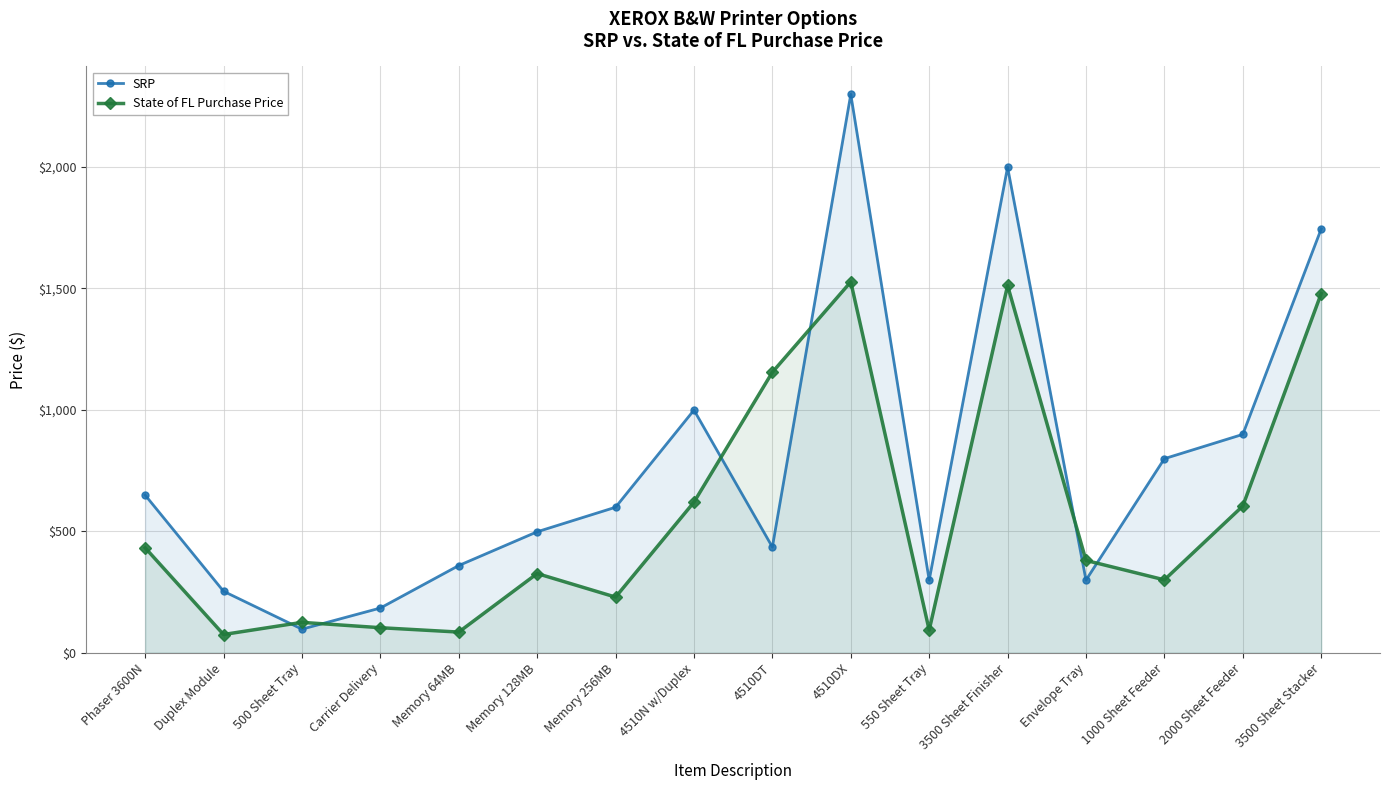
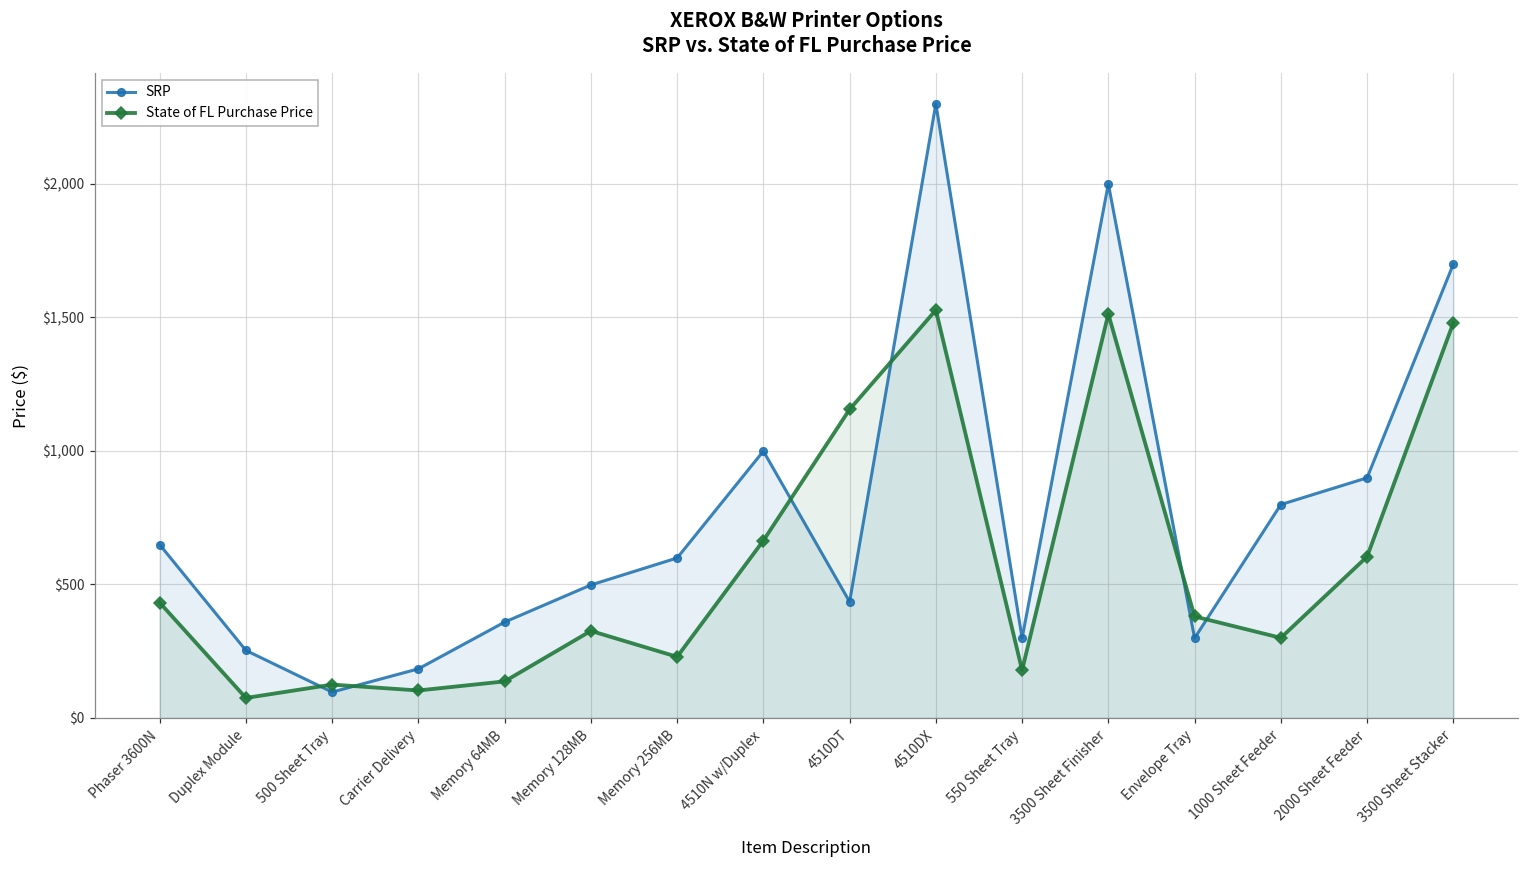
  {
    "SRP": {
      "Phaser 3600N": "$650",
      "Duplex Module": "$250",
      "500 Sheet Tray": "$100",
      "Carrier Delivery": "$180",
      "Memory 64MB": "$360",
      "Memory 128MB": "$500",
      "Memory 256MB": "$600",
      "4510N w/Duplex": "$1,000",
      "4510DT": "$440",
      "4510DX": "$2,300",
      "550 Sheet Tray": "$300",
      "3500 Sheet Finisher": "$2,000",
      "Envelope Tray": "$300",
      "1000 Sheet Feeder": "$800",
      "2000 Sheet Feeder": "$900",
-     "3500 Sheet Stacker": "$1,750"
+     "3500 Sheet Stacker": "$1,700"
    },
    "State of FL Purchase Price": {
      "Phaser 3600N": "$430",
      "Duplex Module": "$80",
      "500 Sheet Tray": "$130",
      "Carrier Delivery": "$100",
-     "Memory 64MB": "$90",
+     "Memory 64MB": "$140",
      "Memory 128MB": "$330",
      "Memory 256MB": "$230",
-     "4510N w/Duplex": "$620",
+     "4510N w/Duplex": "$660",
      "4510DT": "$1,160",
      "4510DX": "$1,530",
-     "550 Sheet Tray": "$90",
+     "550 Sheet Tray": "$180",
      "3500 Sheet Finisher": "$1,510",
      "Envelope Tray": "$380",
      "1000 Sheet Feeder": "$300",
      "2000 Sheet Feeder": "$600",
      "3500 Sheet Stacker": "$1,480"
    }
  }
